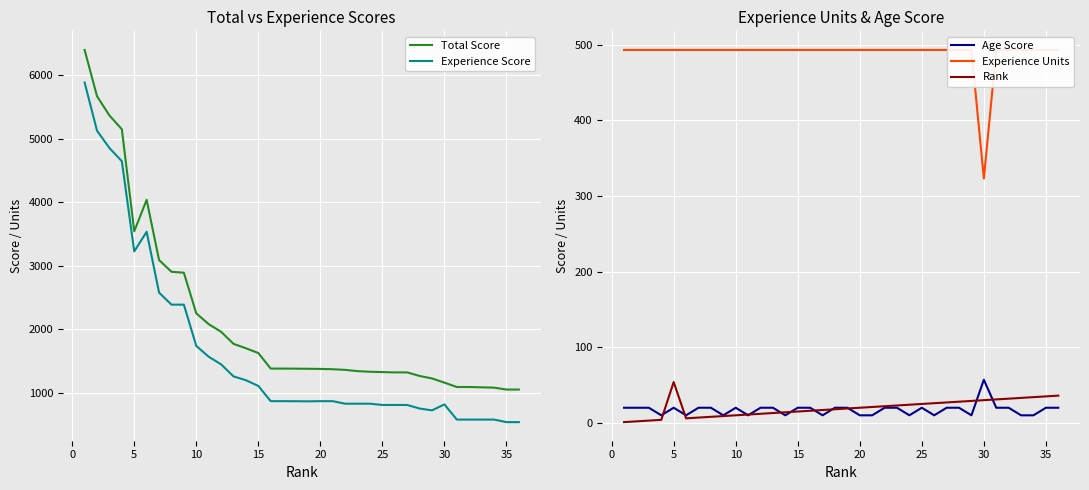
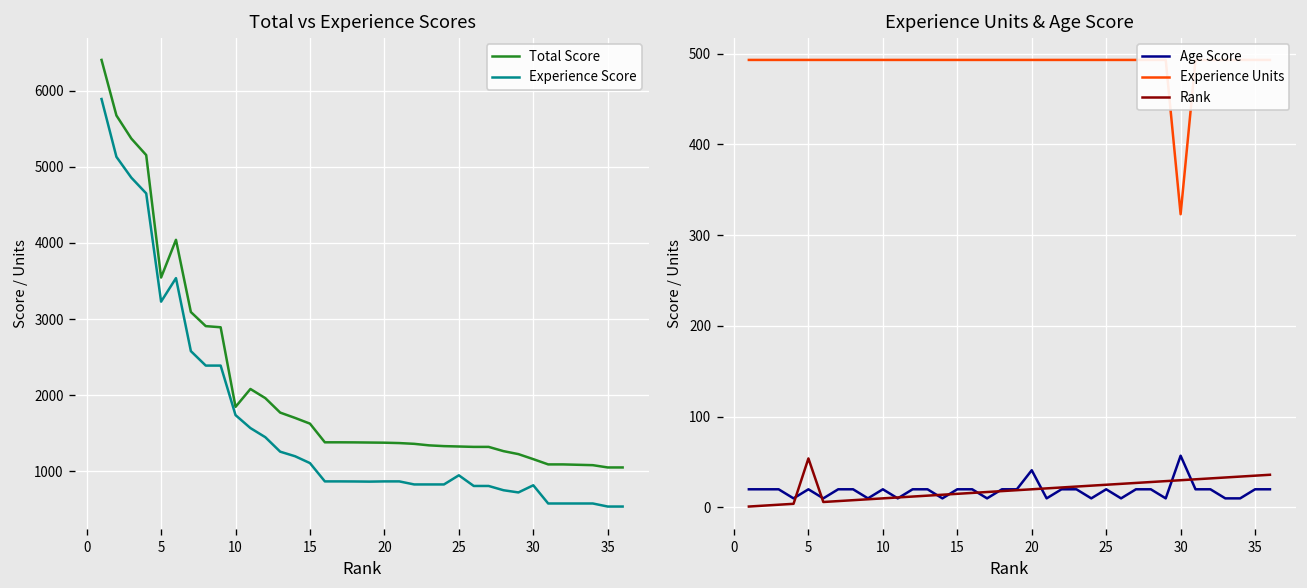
  {
    "Total vs Experience Scores": {
      "Total Score": {
        "5": 3500,
-       "10": 2300,
+       "10": 1800,
        "15": 1600,
        "20": 1400,
        "25": 1300,
        "30": 1200,
        "35": 1100
      },
      "Experience Score": {
        "5": 3200,
        "10": 1700,
        "15": 1100,
        "20": 900,
-       "25": 800,
+       "25": 1000,
        "30": 800,
        "35": 500
      }
    },
    "Experience Units & Age Score": {
      "Age Score": {
        "5": 20,
        "10": 20,
        "15": 20,
-       "20": 10,
+       "20": 40,
        "25": 20,
        "30": 60,
        "35": 20
      },
      "Experience Units": {
        "5": 490,
        "10": 490,
        "15": 490,
        "20": 490,
        "25": 490,
        "30": 320
      },
      "Rank": {
        "5": 50,
        "10": 10,
        "15": 20,
        "20": 20,
        "25": 30,
        "30": 30,
        "35": 40
      }
    }
  }
